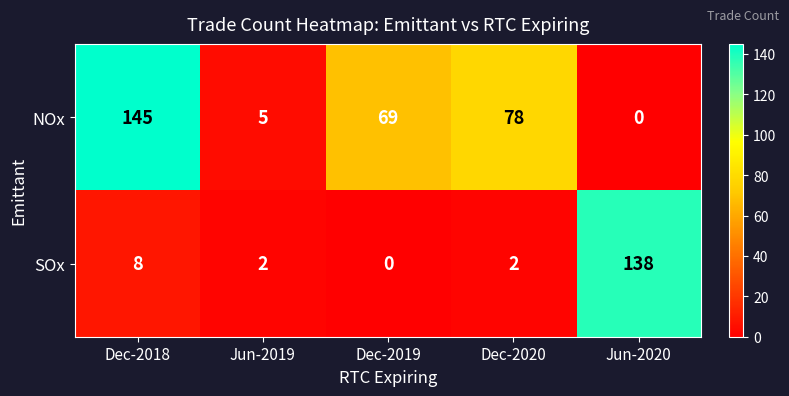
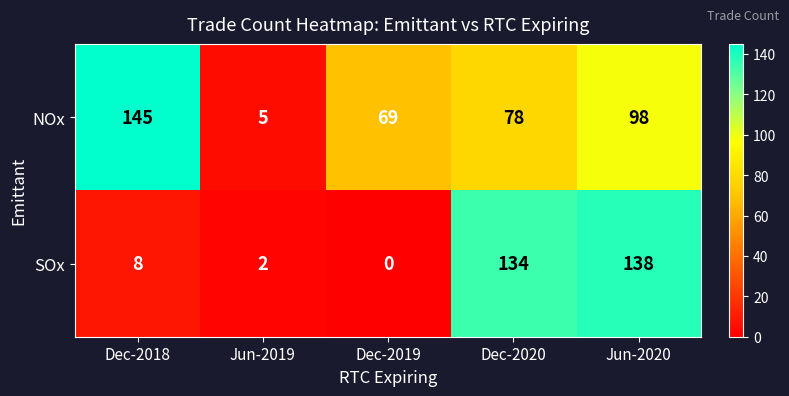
  {
    "NOx": {
      "Dec-2018": 145,
      "Jun-2019": 5,
      "Dec-2019": 69,
      "Dec-2020": 78,
-     "Jun-2020": 0
+     "Jun-2020": 98
    },
    "SOx": {
      "Dec-2018": 8,
      "Jun-2019": 2,
      "Dec-2019": 0,
-     "Dec-2020": 2,
+     "Dec-2020": 134,
      "Jun-2020": 138
    }
  }
